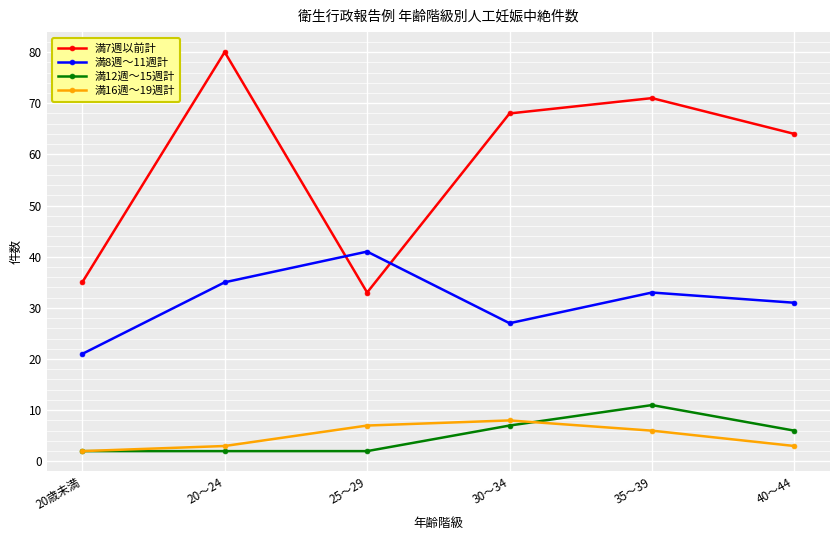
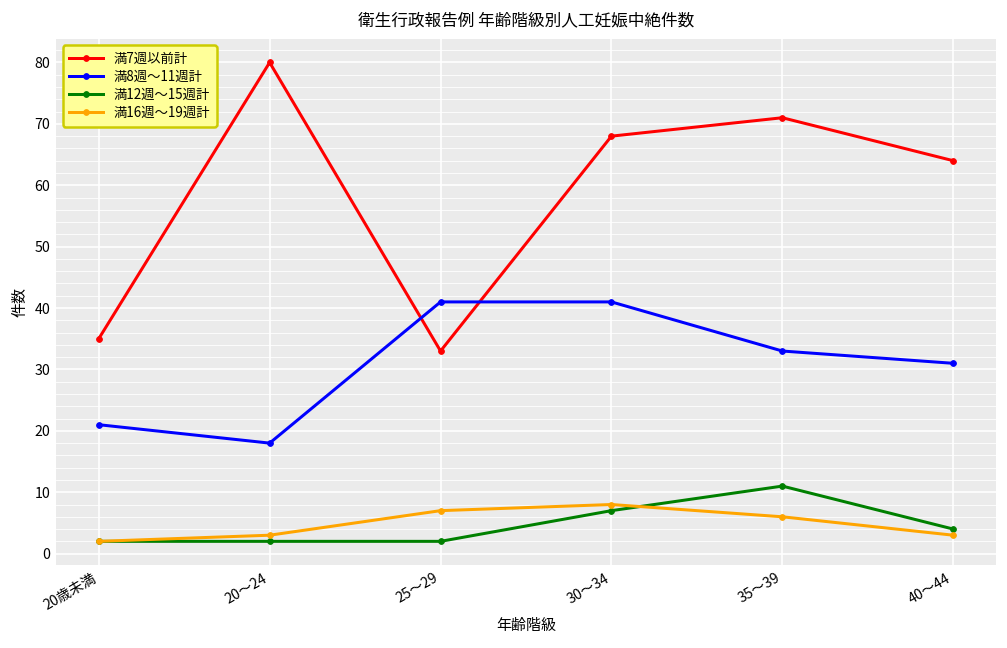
  {
    "満7週以前計": {
      "20歳未満": 35,
      "20～24": 80,
      "25～29": 33,
      "30～34": 68,
      "35～39": 71,
      "40～44": 64
    },
    "満8週～11週計": {
      "20歳未満": 21,
-     "20～24": 35,
+     "20～24": 18,
      "25～29": 41,
-     "30～34": 27,
+     "30～34": 41,
      "35～39": 33,
      "40～44": 31
    },
    "満12週～15週計": {
      "20～24": 2,
      "25～29": 2,
      "30～34": 7,
      "35～39": 11,
-     "40～44": 6
+     "40～44": 4
    },
    "満16週～19週計": {
      "20～24": 3,
      "25～29": 7,
      "30～34": 8,
      "35～39": 6,
      "40～44": 3
    }
  }
